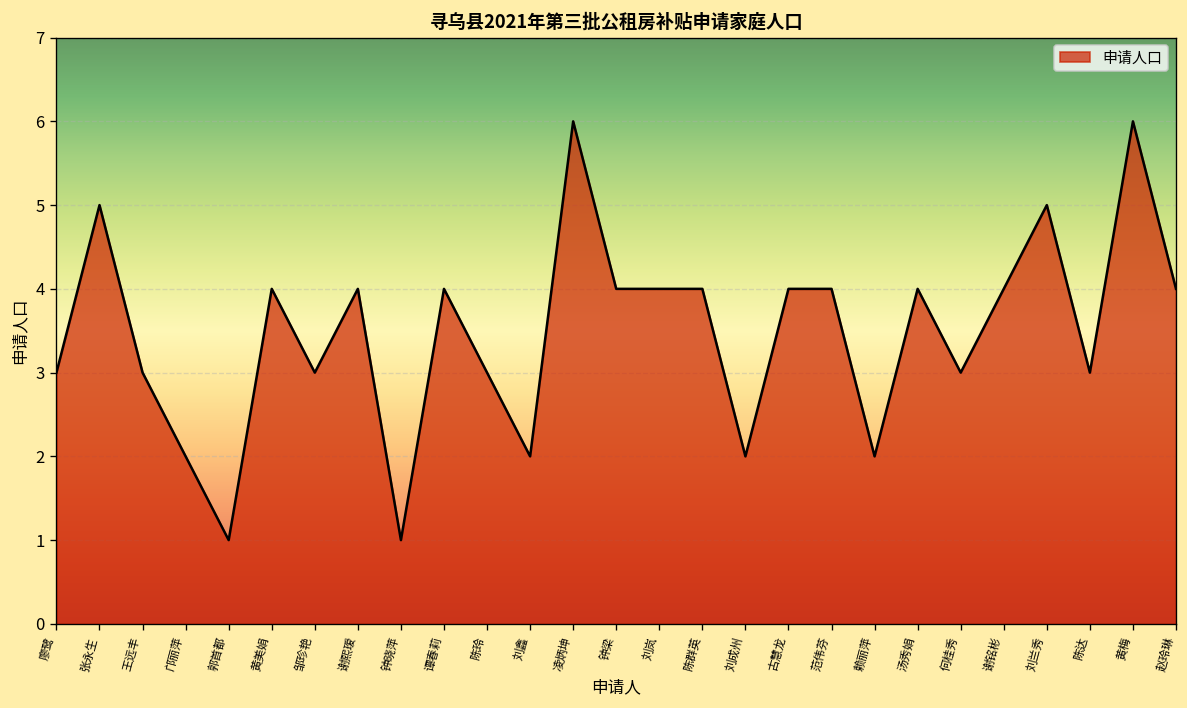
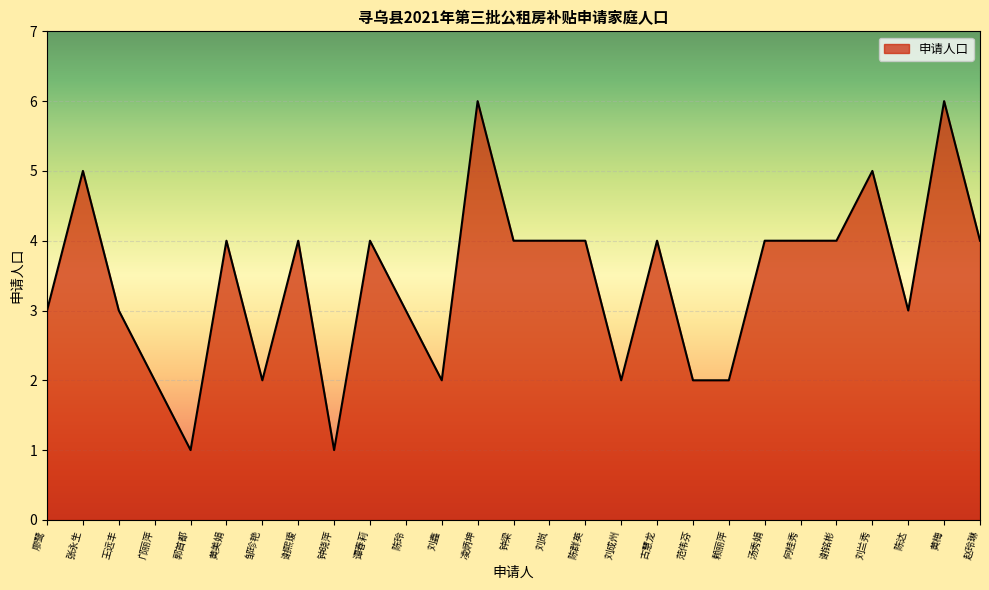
  {
    "廖鹭": 3,
    "张永生": 5,
    "王远丰": 3,
    "邝丽萍": 2,
    "郭首都": 1,
    "黄美娟": 4,
-   "邹珍艳": 3,
+   "邹珍艳": 2,
    "谢熙瑷": 4,
    "钟晓萍": 1,
    "谭春莉": 4,
    "陈玲": 3,
    "刘鑫": 2,
    "凌炳坤": 6,
    "钟梁": 4,
    "刘岚": 4,
    "陈群英": 4,
    "刘成州": 2,
    "古慧龙": 4,
-   "范伟芬": 4,
+   "范伟芬": 2,
    "赖丽萍": 2,
    "汤秀娟": 4,
-   "何桂秀": 3,
+   "何桂秀": 4,
    "谢铭彬": 4,
    "刘兰秀": 5,
    "陈达": 3,
    "黄梅": 6,
    "赵玲琳": 4
  }
